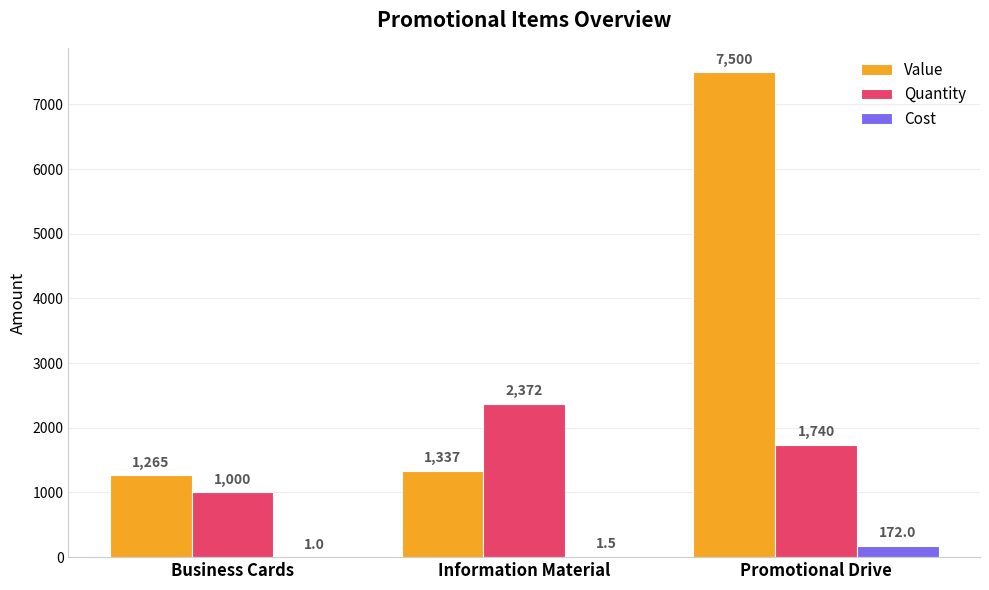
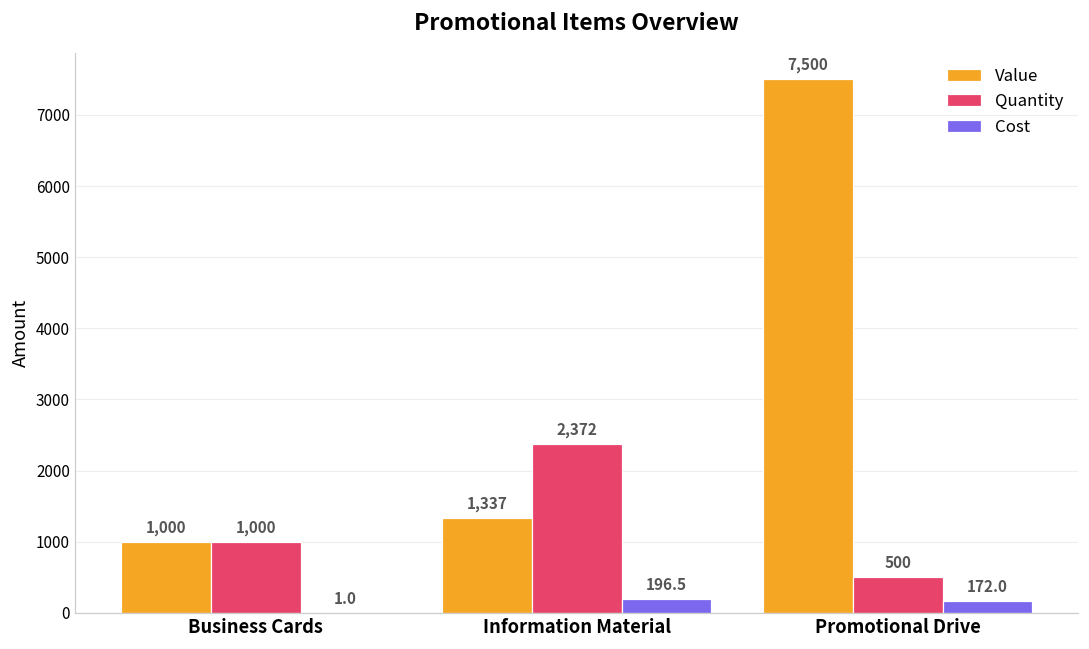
  {
    "Value": {
-     "Business Cards": "1,265",
+     "Business Cards": "1,000",
      "Information Material": "1,337",
      "Promotional Drive": "7,500"
    },
    "Quantity": {
      "Business Cards": "1,000",
      "Information Material": "2,372",
-     "Promotional Drive": "1,740"
+     "Promotional Drive": "500"
    },
    "Cost": {
      "Business Cards": "1.0",
-     "Information Material": "1.5",
+     "Information Material": "196.5",
      "Promotional Drive": "172.0"
    }
  }
